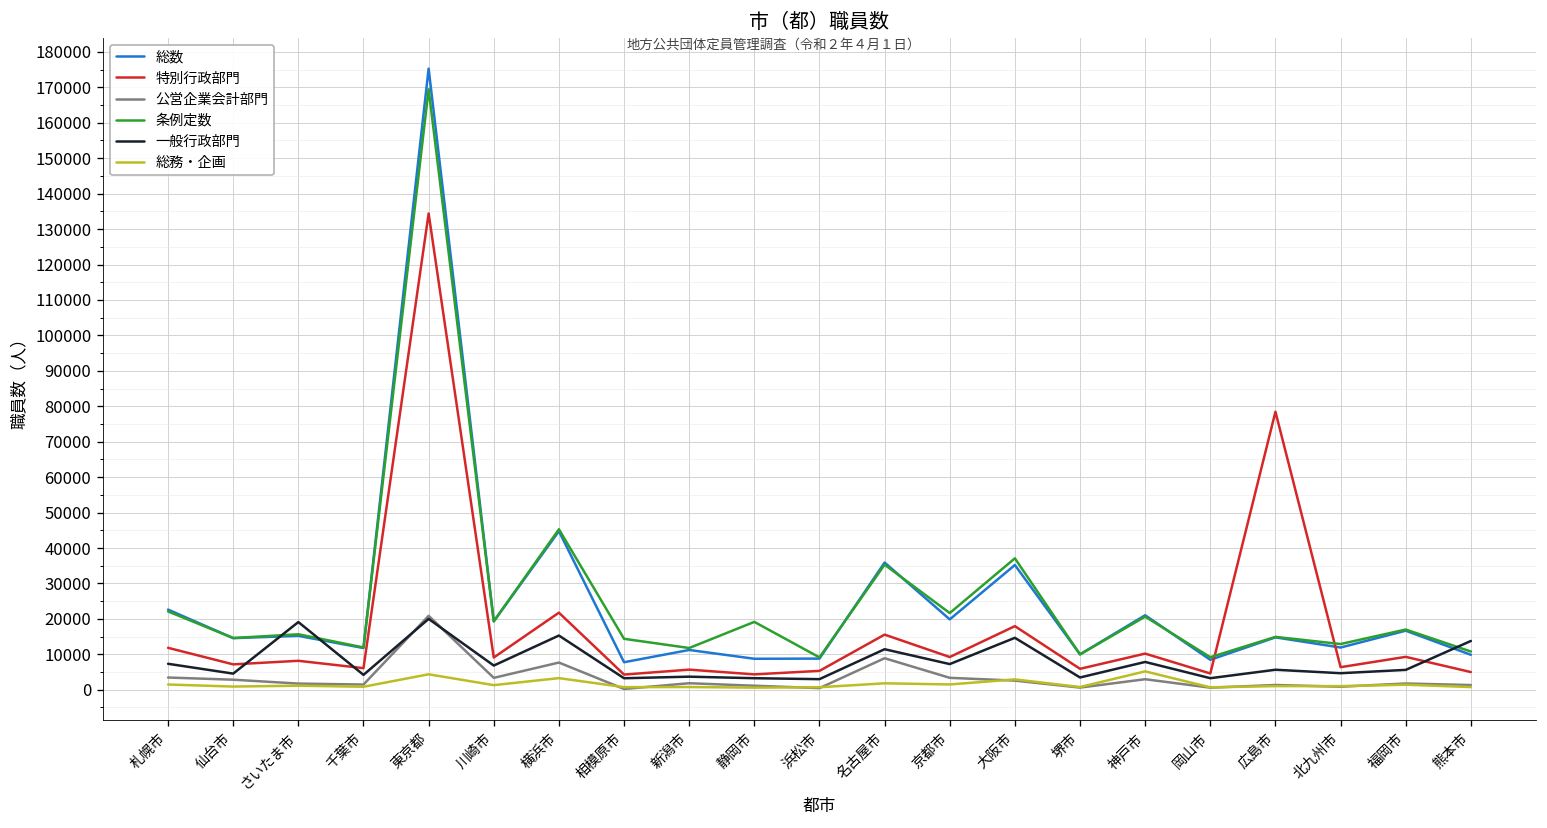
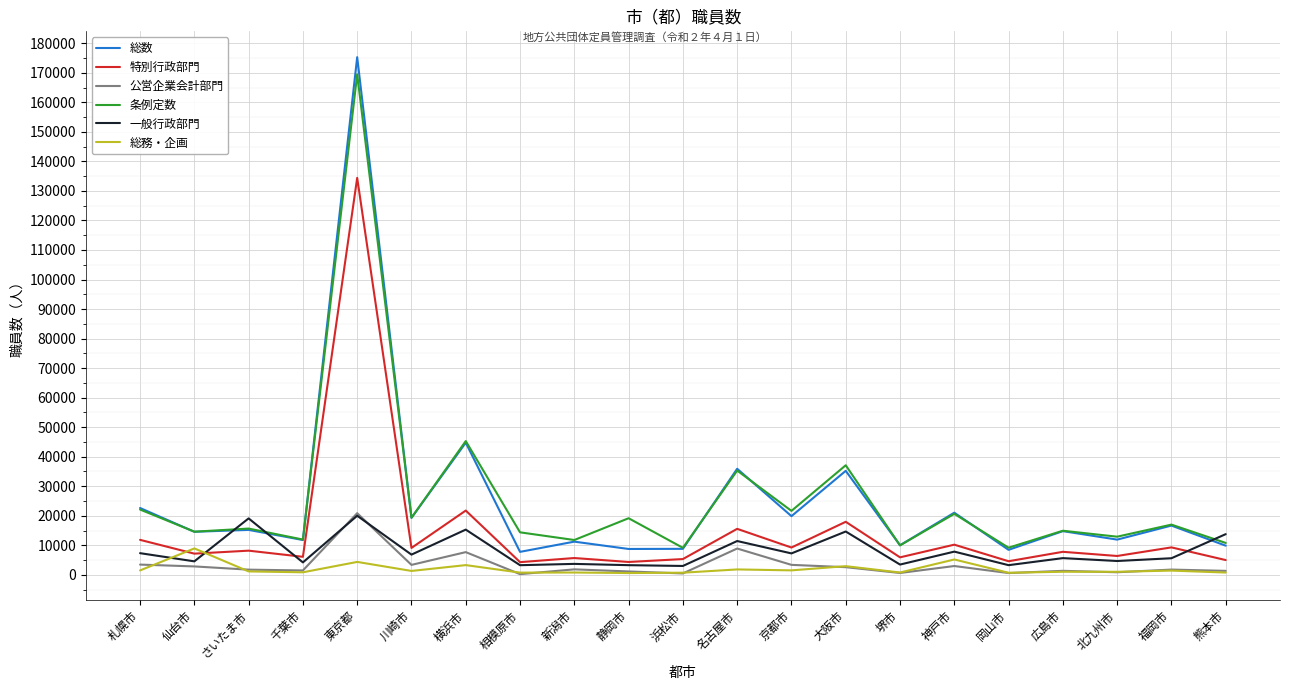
  {
    "総数": {
      "東京都": 175000,
      "相模原市": 8000,
      "静岡市": 9000,
      "京都市": 20000,
      "大阪市": 35000,
      "北九州市": 12000,
      "熊本市": 10000
    },
    "特別行政部門": {
      "札幌市": 12000,
      "仙台市": 7000,
      "さいたま市": 8000,
      "千葉市": 6000,
      "東京都": 134000,
      "川崎市": 9000,
      "横浜市": 22000,
      "相模原市": 4000,
      "新潟市": 6000,
      "静岡市": 4000,
      "浜松市": 5000,
      "名古屋市": 16000,
      "京都市": 9000,
      "大阪市": 18000,
      "堺市": 6000,
      "神戸市": 10000,
      "岡山市": 5000,
-     "広島市": 78000,
+     "広島市": 8000,
      "北九州市": 6000,
      "福岡市": 9000,
      "熊本市": 5000
    },
    "公営企業会計部門": {
      "札幌市": 3000,
      "仙台市": 3000,
      "東京都": 21000,
      "川崎市": 3000,
      "横浜市": 8000,
      "新潟市": 2000,
      "名古屋市": 9000,
      "京都市": 3000,
      "神戸市": 3000
    },
    "条例定数": {
      "東京都": 169000,
      "相模原市": 14000,
      "静岡市": 19000,
      "京都市": 22000,
      "大阪市": 37000,
      "北九州市": 13000,
      "熊本市": 11000
    },
    "一般行政部門": {
      "札幌市": 7000,
      "仙台市": 5000,
      "さいたま市": 19000,
      "千葉市": 4000,
      "東京都": 20000,
      "川崎市": 7000,
      "横浜市": 15000,
      "相模原市": 3000,
      "新潟市": 4000,
      "静岡市": 3000,
      "浜松市": 3000,
      "名古屋市": 11000,
      "京都市": 7000,
      "大阪市": 15000,
      "堺市": 3000,
      "神戸市": 8000,
      "岡山市": 3000,
      "広島市": 6000,
      "北九州市": 5000,
      "福岡市": 6000,
      "熊本市": 14000
    },
    "総務・企画": {
      "札幌市": 1000,
-     "仙台市": 1000,
+     "仙台市": 9000,
      "東京都": 4000,
      "川崎市": 1000,
      "横浜市": 3000,
      "新潟市": 1000,
      "名古屋市": 2000,
      "京都市": 2000,
      "神戸市": 5000
    }
  }
